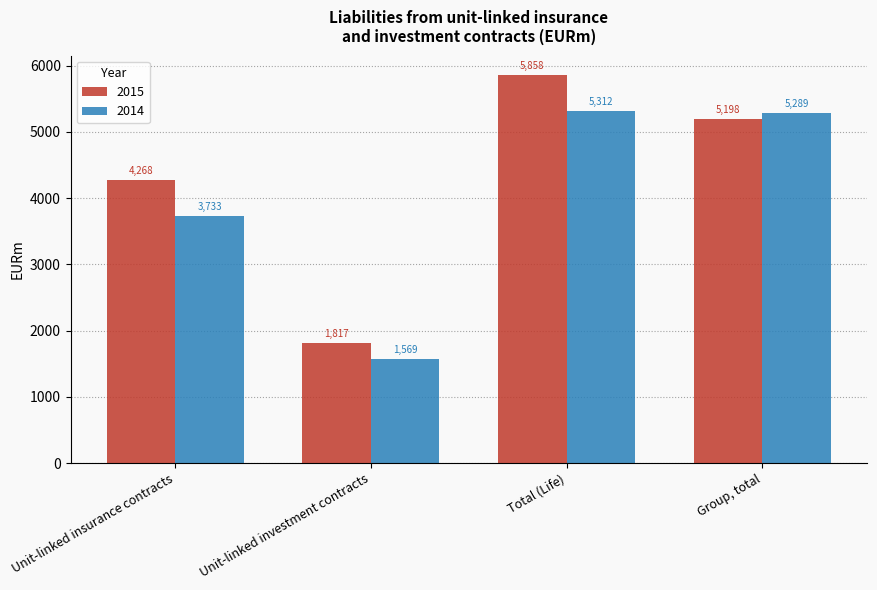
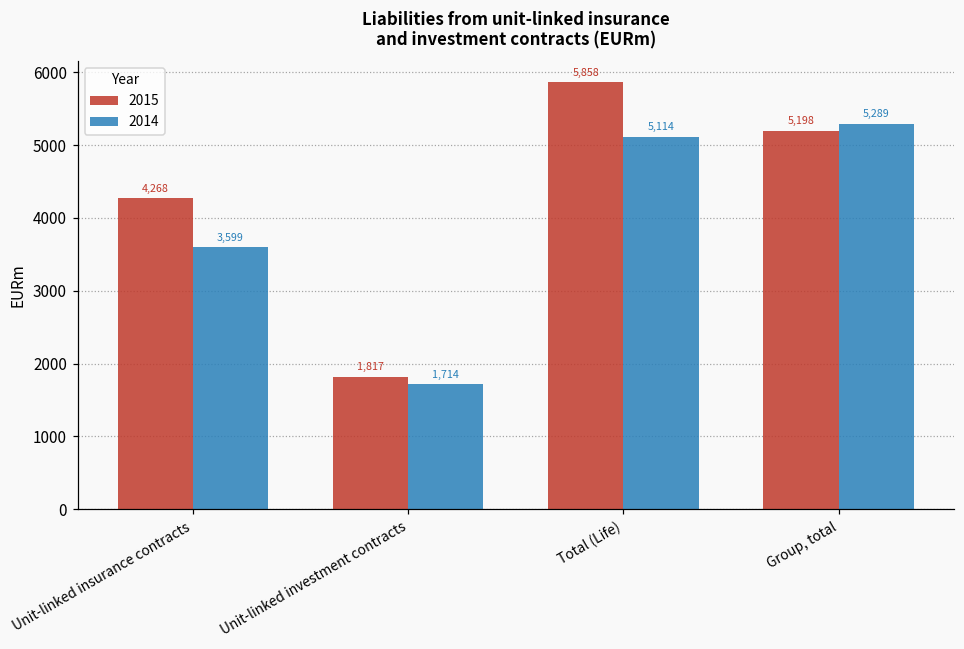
  {
    "2015": {
      "Unit-linked insurance contracts": "4,268",
      "Unit-linked investment contracts": "1,817",
      "Total (Life)": "5,858",
      "Group, total": "5,198"
    },
    "2014": {
-     "Unit-linked insurance contracts": "3,733",
-     "Unit-linked investment contracts": "1,569",
-     "Total (Life)": "5,312",
+     "Unit-linked insurance contracts": "3,599",
+     "Unit-linked investment contracts": "1,714",
+     "Total (Life)": "5,114",
      "Group, total": "5,289"
    }
  }
